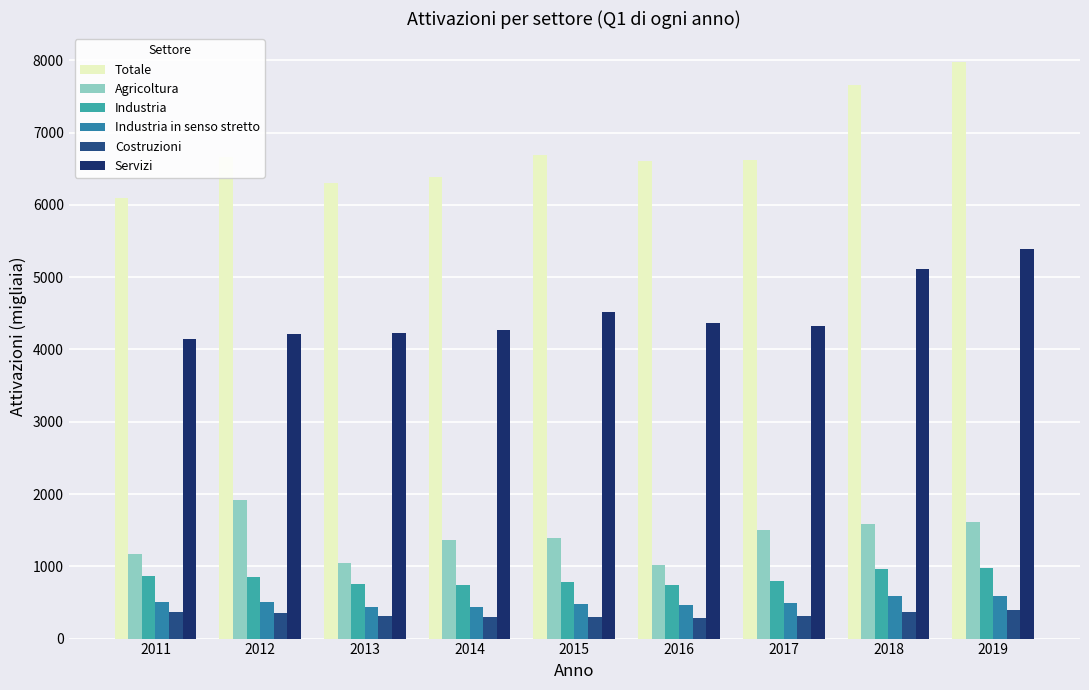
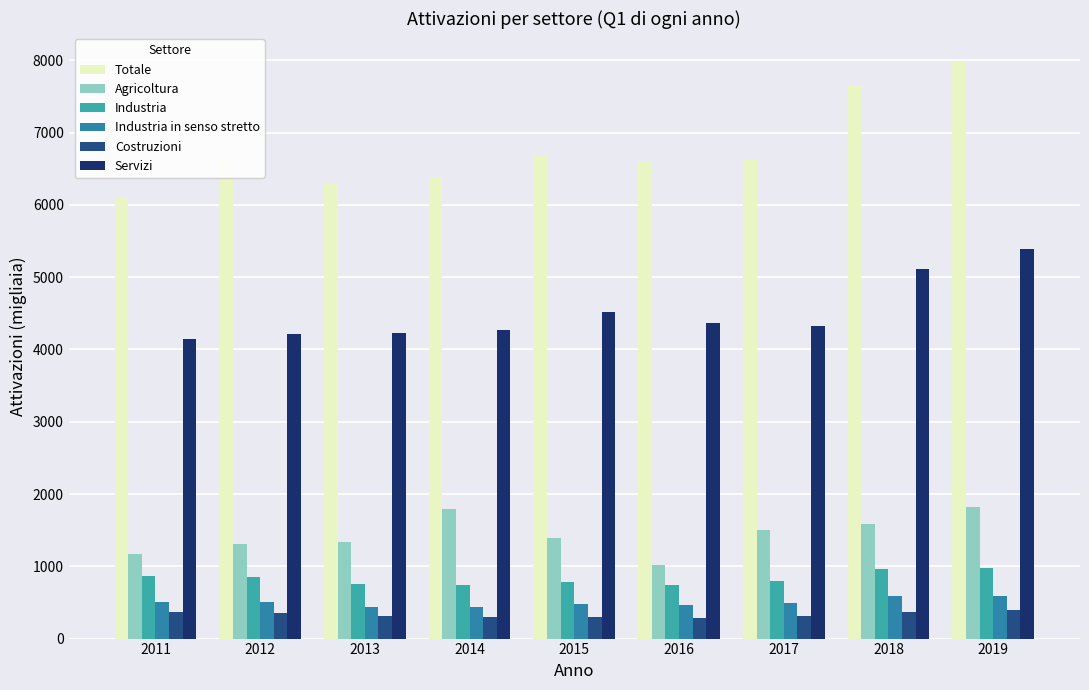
  {
    "Totale": {
      "2011": 6100,
      "2013": 6300,
      "2014": 6400,
      "2015": 6700,
      "2016": 6600,
      "2017": 6600,
      "2018": 7700,
      "2019": 8000
    },
    "Agricoltura": {
      "2011": 1200,
-     "2012": 1900,
-     "2013": 1000,
-     "2014": 1400,
+     "2012": 1300,
+     "2013": 1300,
+     "2014": 1800,
      "2015": 1400,
      "2016": 1000,
      "2017": 1500,
      "2018": 1600,
-     "2019": 1600
+     "2019": 1800
    }
  }
